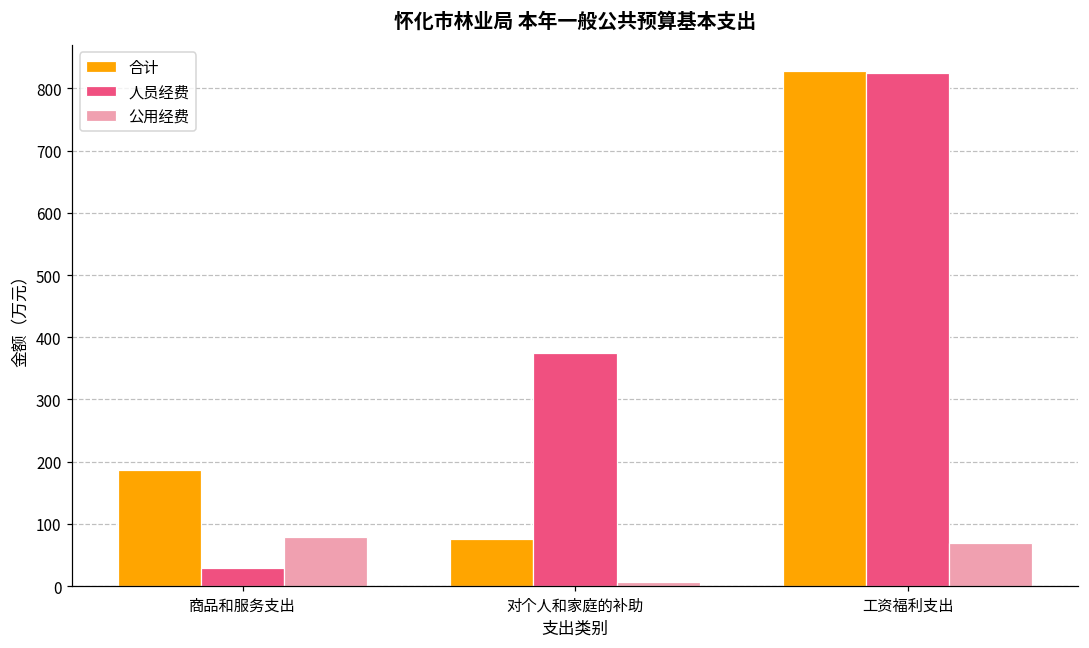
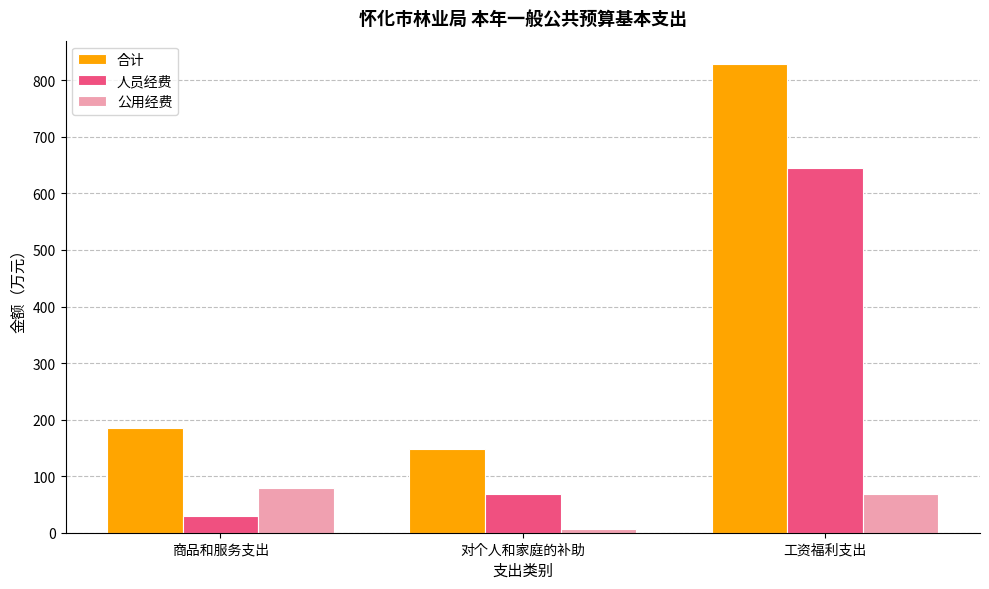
  {
    "合计": {
      "商品和服务支出": 190,
-     "对个人和家庭的补助": 80,
+     "对个人和家庭的补助": 150,
      "工资福利支出": 830
    },
    "人员经费": {
      "商品和服务支出": 30,
-     "对个人和家庭的补助": 370,
-     "工资福利支出": 820
+     "对个人和家庭的补助": 70,
+     "工资福利支出": 650
    },
    "公用经费": {
      "商品和服务支出": 80,
      "对个人和家庭的补助": 10,
      "工资福利支出": 70
    }
  }
